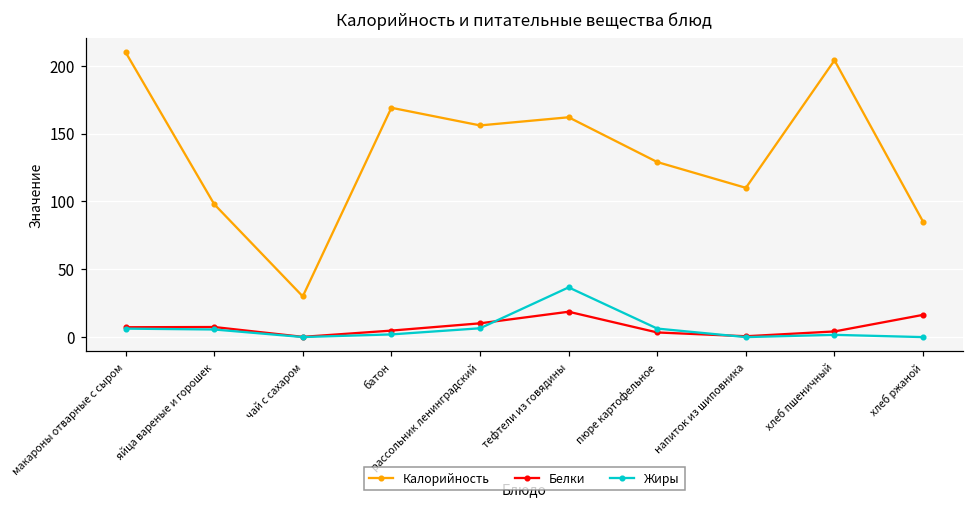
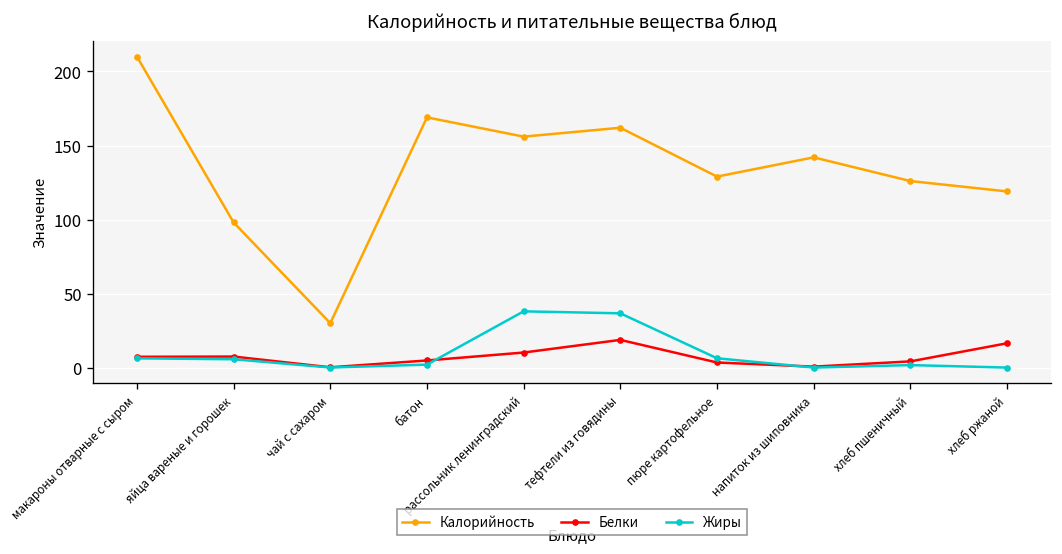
  {
    "Калорийность": {
      "макароны отварные с сыром": 210,
      "яйца вареные и горошек": 98,
      "чай с сахаром": 30,
      "батон": 169,
      "рассольник ленинградский": 156,
      "тефтели из говядины": 162,
      "пюре картофельное": 129,
-     "напиток из шиповника": 110,
-     "хлеб пшеничный": 204,
-     "хлеб ржаной": 85
+     "напиток из шиповника": 142,
+     "хлеб пшеничный": 126,
+     "хлеб ржаной": 119
    },
    "Белки": {
      "батон": 5,
      "рассольник ленинградский": 10,
      "тефтели из говядины": 19,
      "пюре картофельное": 3,
      "хлеб пшеничный": 4,
      "хлеб ржаной": 16
    },
    "Жиры": {
      "батон": 2,
-     "рассольник ленинградский": 7,
+     "рассольник ленинградский": 38,
      "тефтели из говядины": 37,
      "пюре картофельное": 6,
      "хлеб пшеничный": 2,
      "хлеб ржаной": 0
    }
  }
